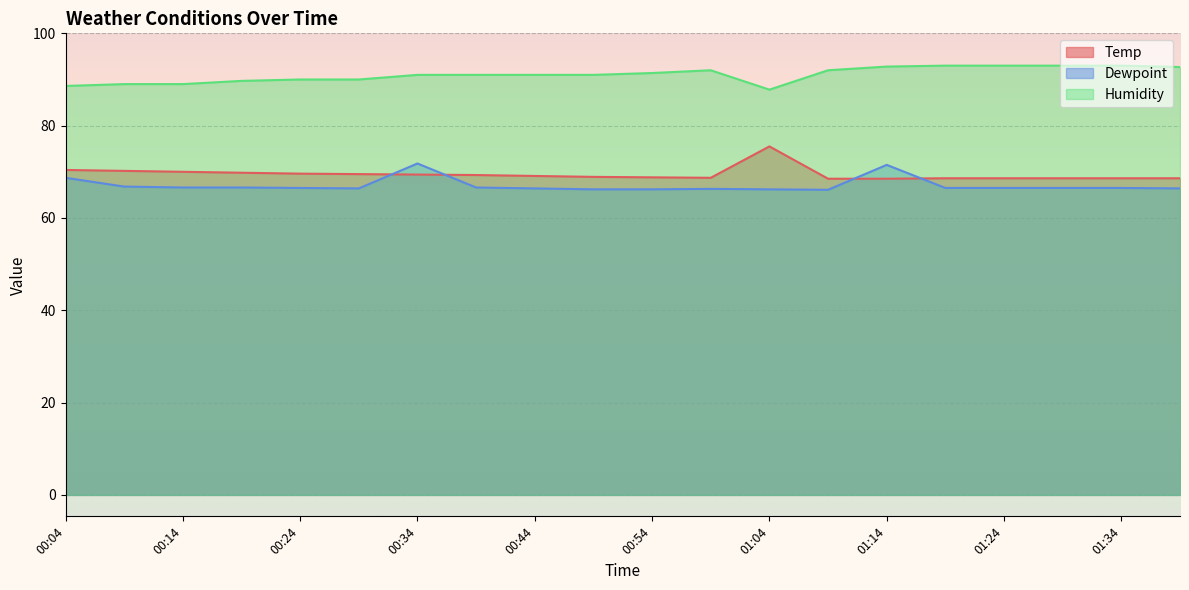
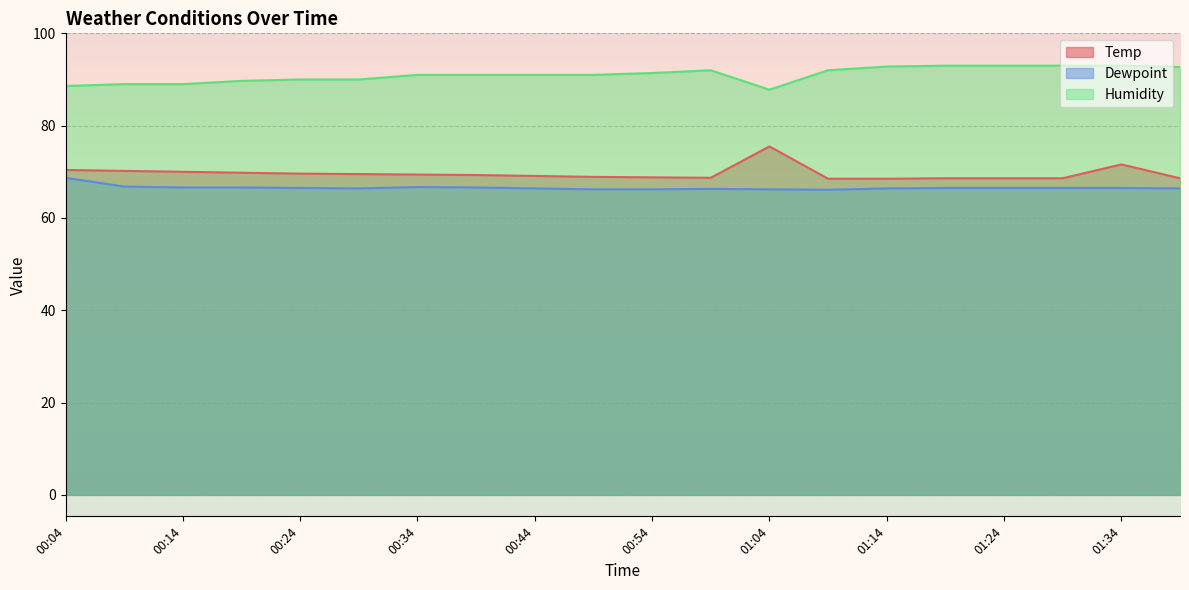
  {
    "Temp": {
      "00:04": 70,
      "00:14": 70,
      "00:24": 70,
      "00:34": 69,
      "00:44": 69,
      "00:54": 69,
      "01:04": 76,
      "01:14": 69,
      "01:24": 69,
-     "01:34": 69
+     "01:34": 72
    },
    "Dewpoint": {
      "00:04": 69,
      "00:14": 67,
      "00:24": 67,
-     "00:34": 72,
+     "00:34": 67,
      "00:44": 66,
      "00:54": 66,
      "01:04": 66,
-     "01:14": 72,
+     "01:14": 66,
      "01:24": 67,
      "01:34": 67
    },
    "Humidity": {
      "00:04": 89,
      "00:14": 89,
      "00:24": 90,
      "00:34": 91,
      "00:44": 91,
      "00:54": 91,
      "01:04": 88,
      "01:14": 93,
      "01:24": 93
    }
  }
